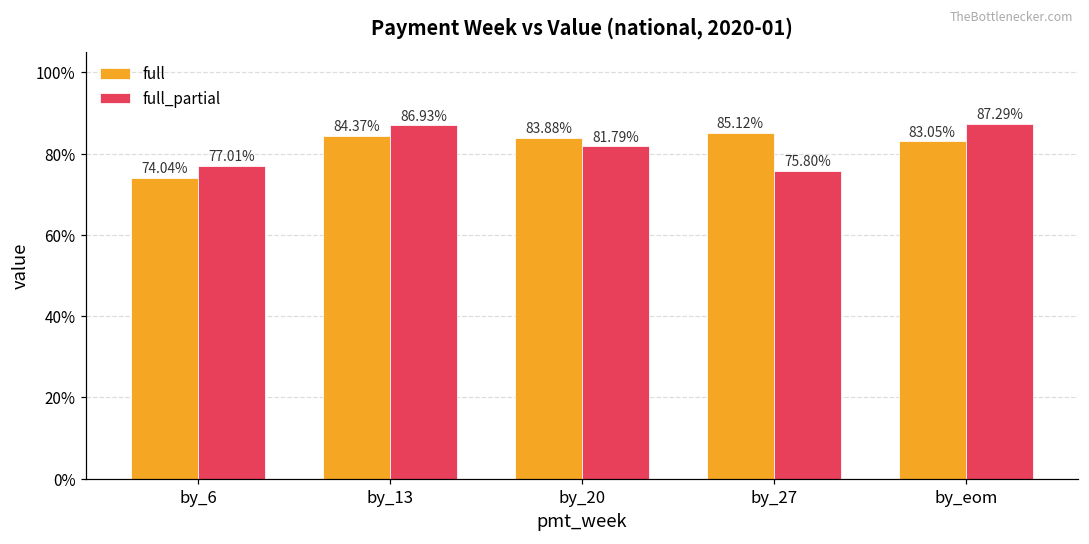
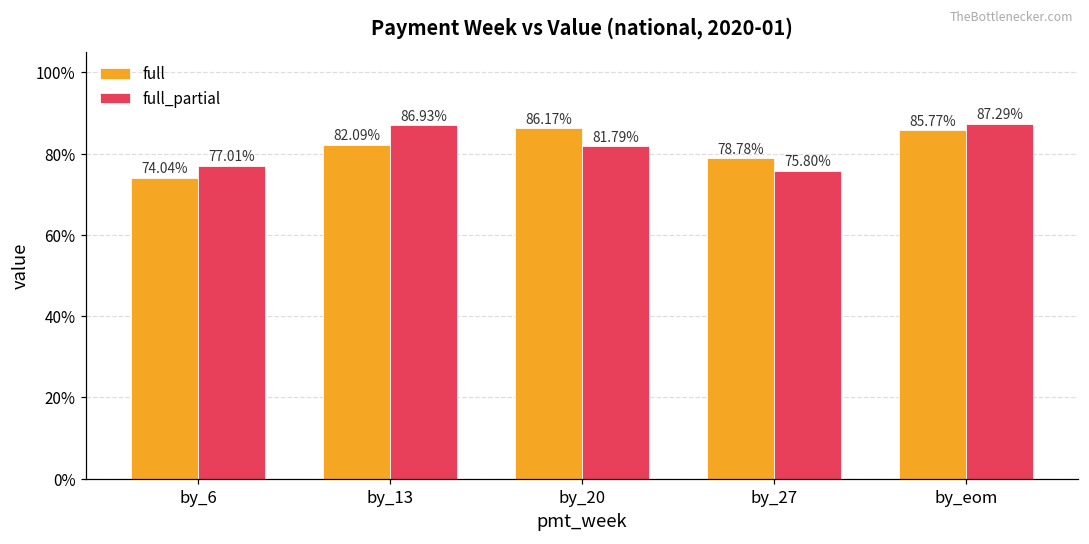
  {
    "full": {
      "by_6": "74.04%",
-     "by_13": "84.37%",
-     "by_20": "83.88%",
-     "by_27": "85.12%",
-     "by_eom": "83.05%"
+     "by_13": "82.09%",
+     "by_20": "86.17%",
+     "by_27": "78.78%",
+     "by_eom": "85.77%"
    },
    "full_partial": {
      "by_6": "77.01%",
      "by_13": "86.93%",
      "by_20": "81.79%",
      "by_27": "75.80%",
      "by_eom": "87.29%"
    }
  }
